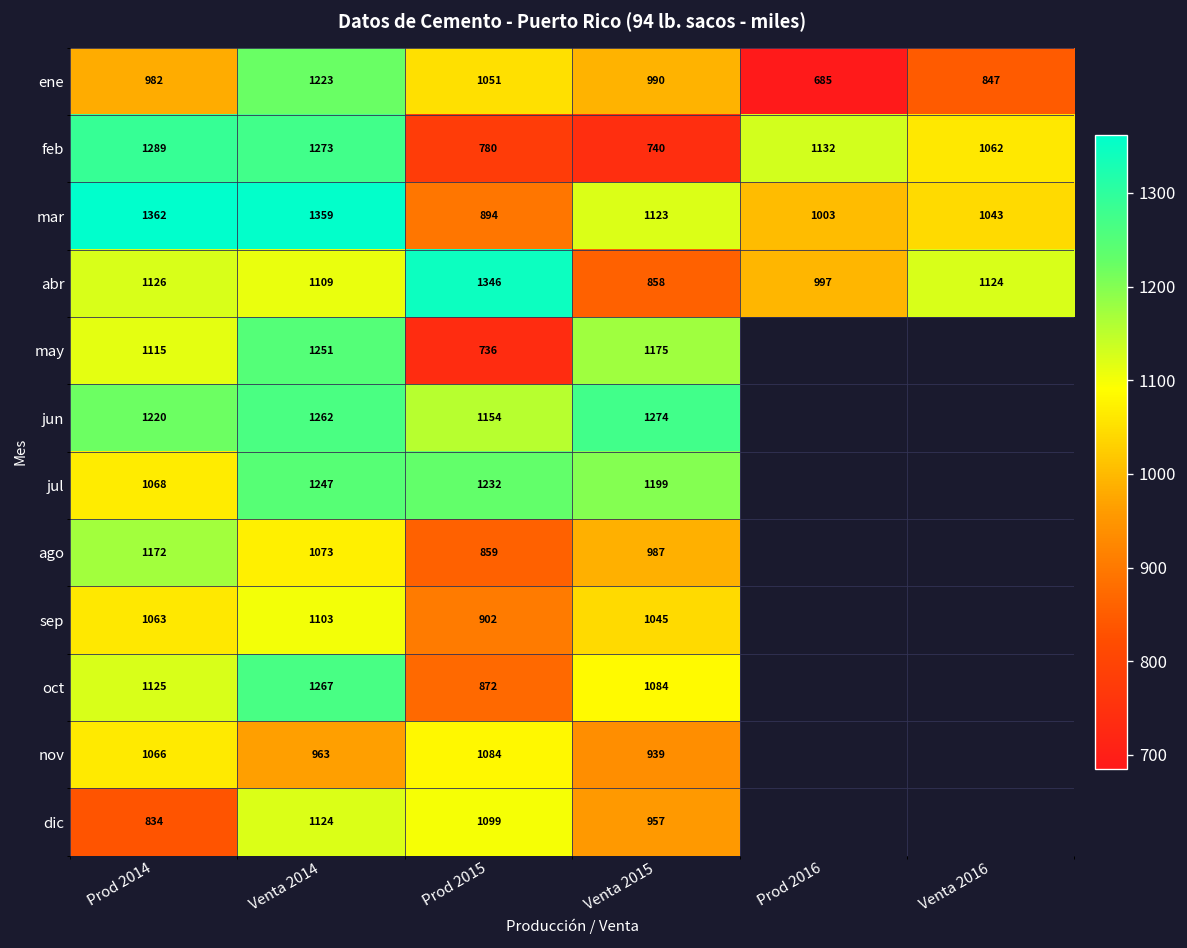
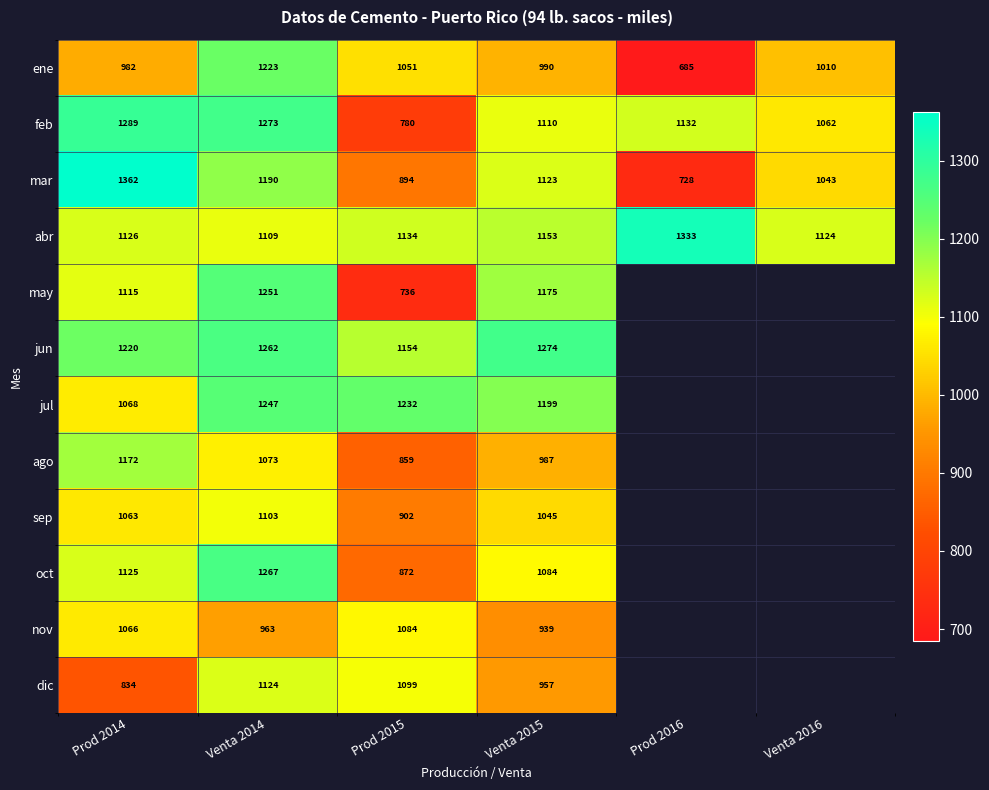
  {
    "ene": {
      "Prod 2014": 982,
      "Venta 2014": 1223,
      "Prod 2015": 1051,
      "Venta 2015": 990,
      "Prod 2016": 685,
-     "Venta 2016": 847
+     "Venta 2016": 1010
    },
    "feb": {
      "Prod 2014": 1289,
      "Venta 2014": 1273,
      "Prod 2015": 780,
-     "Venta 2015": 740,
+     "Venta 2015": 1110,
      "Prod 2016": 1132,
      "Venta 2016": 1062
    },
    "mar": {
      "Prod 2014": 1362,
-     "Venta 2014": 1359,
+     "Venta 2014": 1190,
      "Prod 2015": 894,
      "Venta 2015": 1123,
-     "Prod 2016": 1003,
+     "Prod 2016": 728,
      "Venta 2016": 1043
    },
    "abr": {
      "Prod 2014": 1126,
      "Venta 2014": 1109,
-     "Prod 2015": 1346,
-     "Venta 2015": 858,
-     "Prod 2016": 997,
+     "Prod 2015": 1134,
+     "Venta 2015": 1153,
+     "Prod 2016": 1333,
      "Venta 2016": 1124
    },
    "may": {
      "Prod 2014": 1115,
      "Venta 2014": 1251,
      "Prod 2015": 736,
      "Venta 2015": 1175
    },
    "jun": {
      "Prod 2014": 1220,
      "Venta 2014": 1262,
      "Prod 2015": 1154,
      "Venta 2015": 1274
    },
    "jul": {
      "Prod 2014": 1068,
      "Venta 2014": 1247,
      "Prod 2015": 1232,
      "Venta 2015": 1199
    },
    "ago": {
      "Prod 2014": 1172,
      "Venta 2014": 1073,
      "Prod 2015": 859,
      "Venta 2015": 987
    },
    "sep": {
      "Prod 2014": 1063,
      "Venta 2014": 1103,
      "Prod 2015": 902,
      "Venta 2015": 1045
    },
    "oct": {
      "Prod 2014": 1125,
      "Venta 2014": 1267,
      "Prod 2015": 872,
      "Venta 2015": 1084
    },
    "nov": {
      "Prod 2014": 1066,
      "Venta 2014": 963,
      "Prod 2015": 1084,
      "Venta 2015": 939
    },
    "dic": {
      "Prod 2014": 834,
      "Venta 2014": 1124,
      "Prod 2015": 1099,
      "Venta 2015": 957
    }
  }
